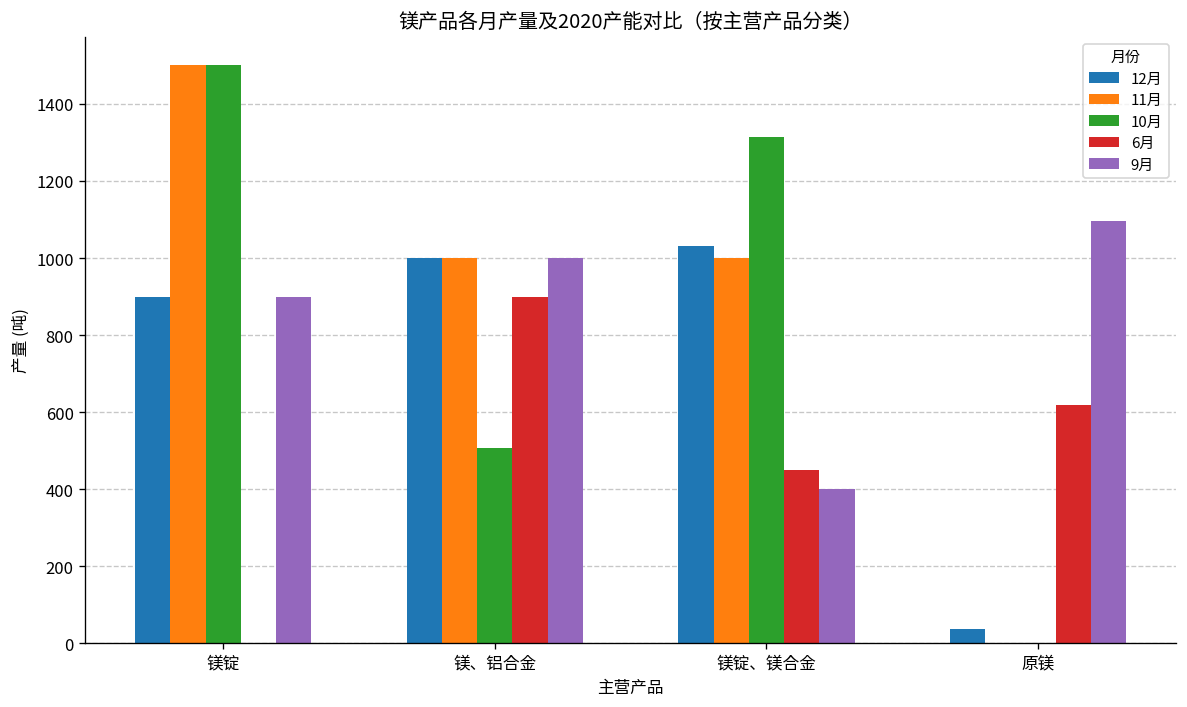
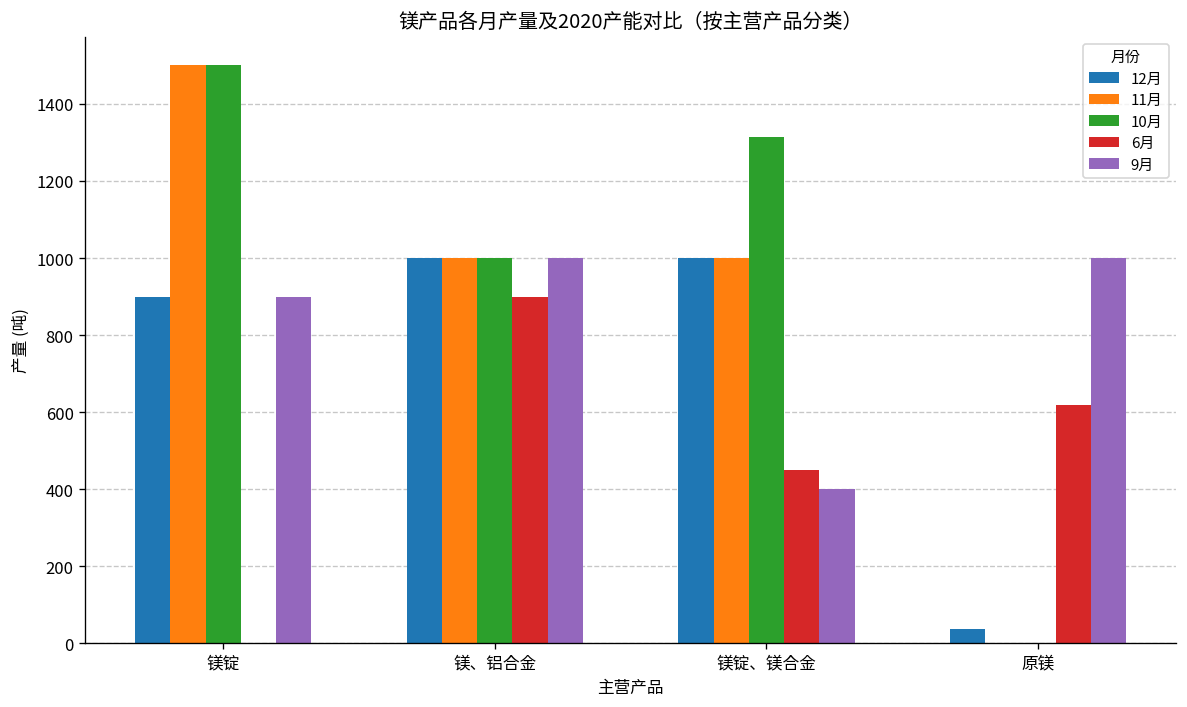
  {
    "12月": {
      "镁锭": 900,
      "镁、铝合金": 1000,
-     "镁锭、镁合金": 1030,
+     "镁锭、镁合金": 1000,
      "原镁": 40
    },
    "11月": {
      "镁锭": 1500,
      "镁、铝合金": 1000,
      "镁锭、镁合金": 1000,
      "原镁": 0
    },
    "10月": {
      "镁锭": 1500,
-     "镁、铝合金": 510,
+     "镁、铝合金": 1000,
      "镁锭、镁合金": 1310,
      "原镁": 0
    },
    "6月": {
      "镁锭": 0,
      "镁、铝合金": 900,
      "镁锭、镁合金": 450,
      "原镁": 620
    },
    "9月": {
      "镁锭": 900,
      "镁、铝合金": 1000,
      "镁锭、镁合金": 400,
-     "原镁": 1100
+     "原镁": 1000
    }
  }
